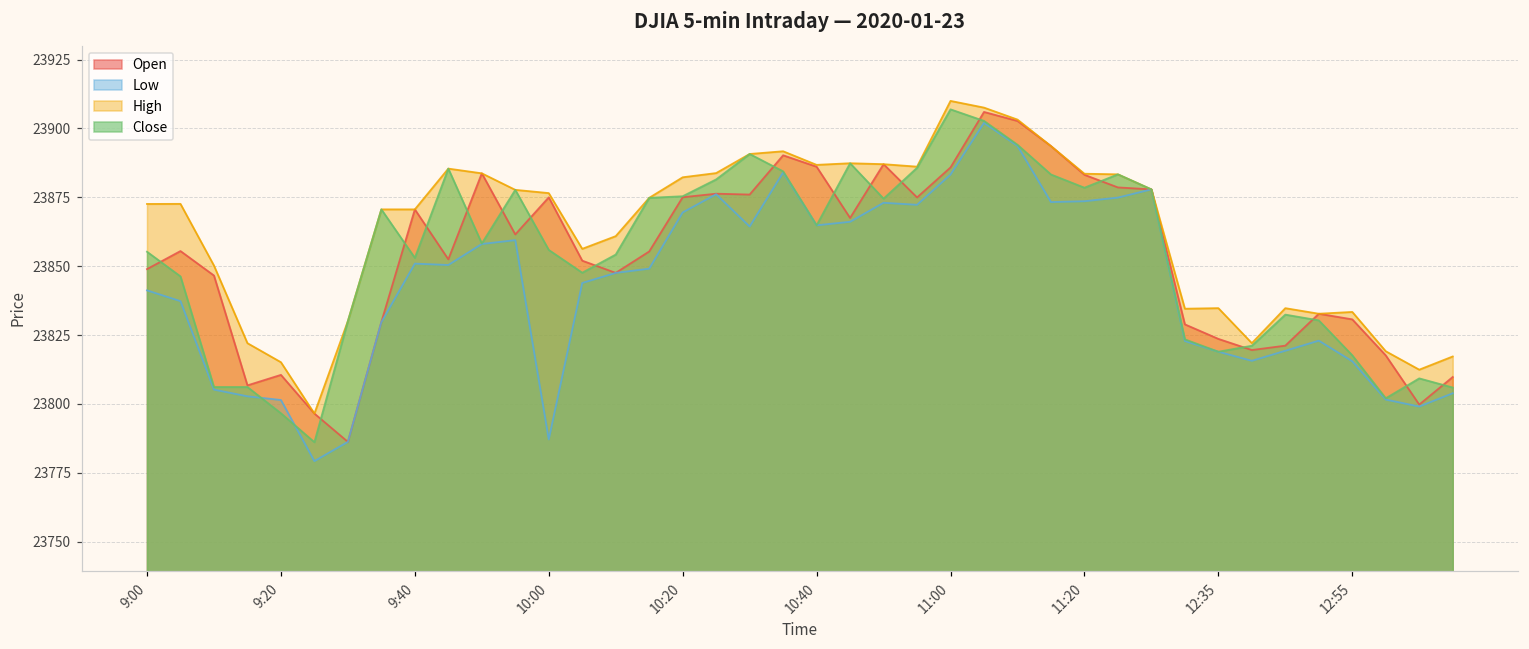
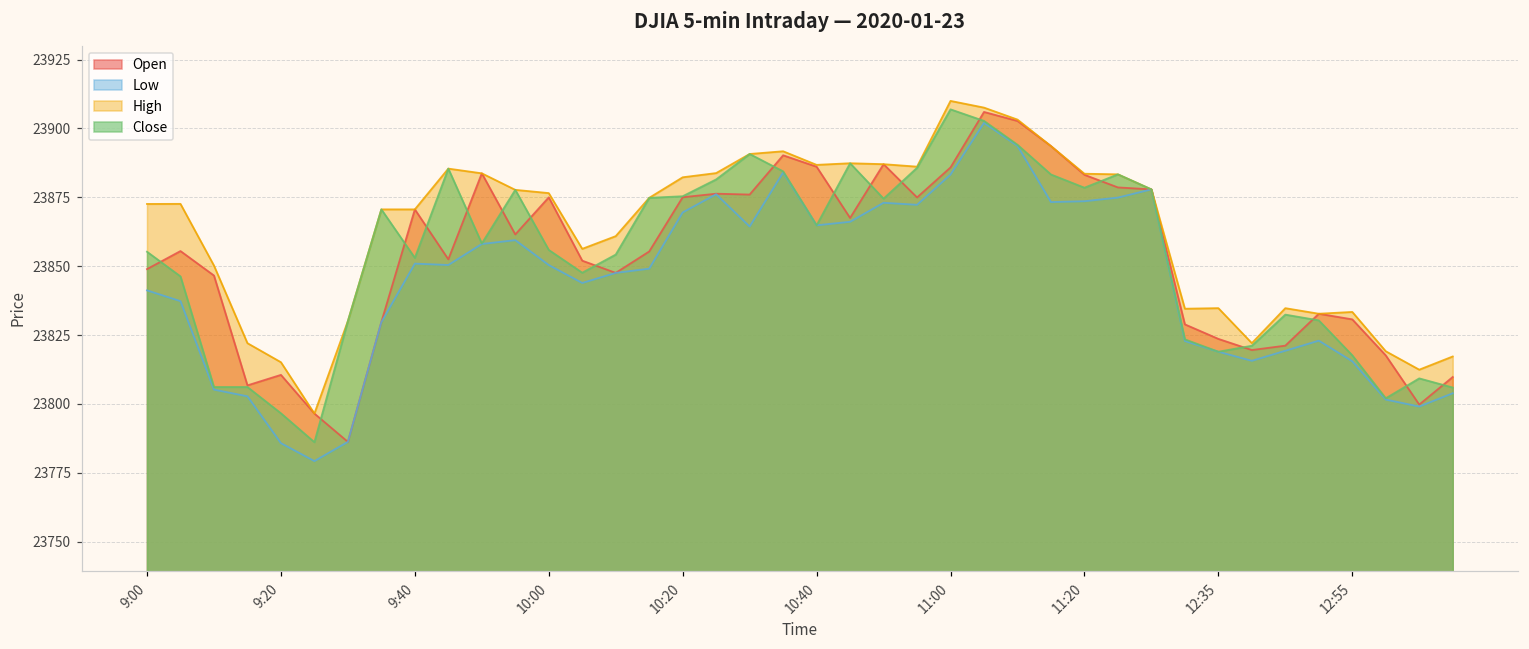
  {
    "Open": {
      "9:00": 23849,
      "9:20": 23811,
      "10:00": 23875,
      "11:00": 23886,
      "12:35": 23824,
      "12:55": 23831
    },
    "Low": {
      "9:00": 23841,
-     "9:20": 23801,
+     "9:20": 23786,
      "9:40": 23851,
-     "10:00": 23787,
+     "10:00": 23850,
      "10:20": 23870,
      "11:00": 23883,
      "11:20": 23874,
      "12:55": 23815
    },
    "High": {
      "9:00": 23873,
      "9:20": 23815,
      "10:00": 23877,
      "10:20": 23882,
      "11:00": 23910,
      "12:35": 23835,
      "12:55": 23833
    },
    "Close": {
      "9:00": 23855,
      "9:20": 23797,
      "9:40": 23853,
      "10:00": 23856,
      "11:00": 23907,
      "11:20": 23879,
      "12:55": 23818
    }
  }
